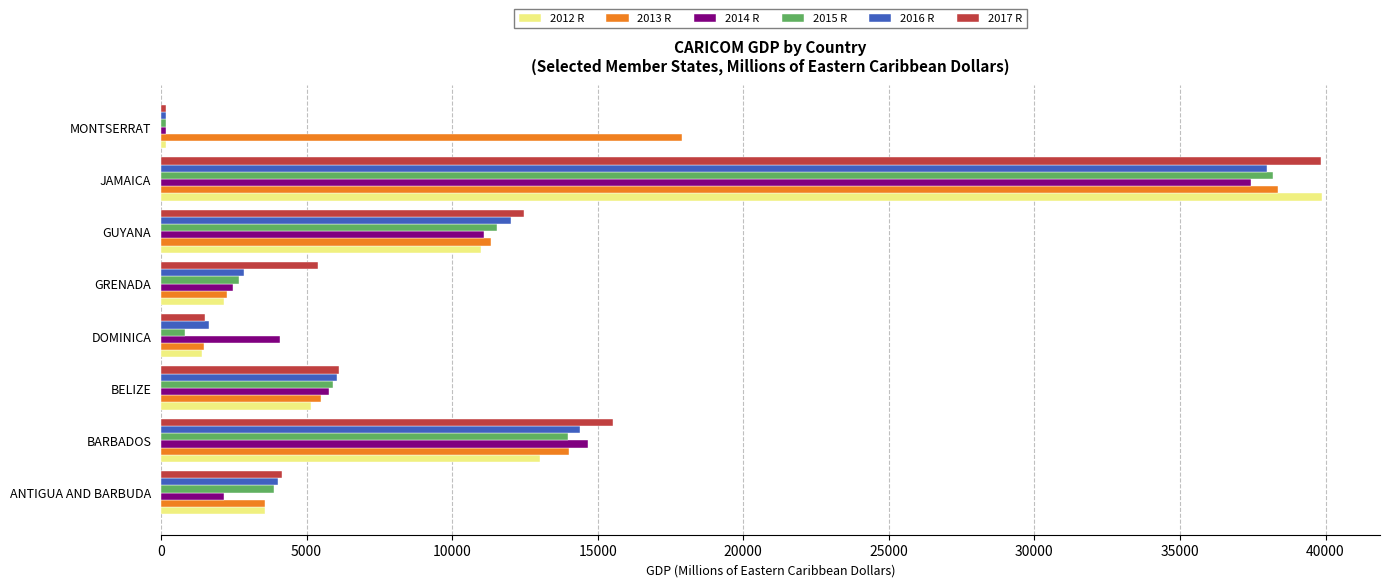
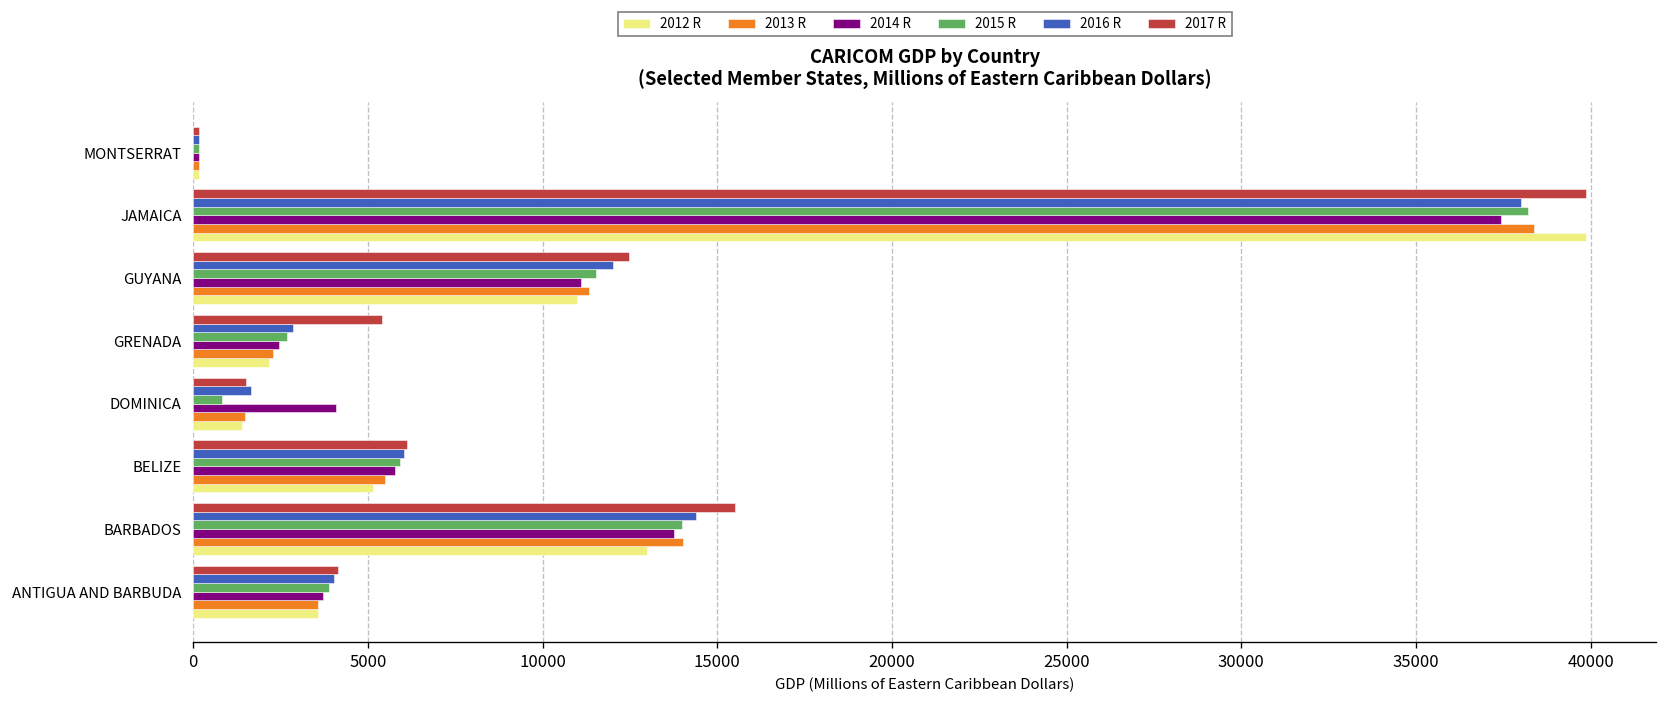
  {
    "2012 R": {
      "MONTSERRAT": 200,
      "JAMAICA": 39900,
      "GUYANA": 11000,
      "GRENADA": 2200,
      "DOMINICA": 1400,
      "BELIZE": 5200,
      "BARBADOS": 13000,
      "ANTIGUA AND BARBUDA": 3600
    },
    "2013 R": {
-     "MONTSERRAT": 17900,
+     "MONTSERRAT": 200,
      "JAMAICA": 38400,
      "GUYANA": 11300,
      "GRENADA": 2300,
      "DOMINICA": 1500,
      "BELIZE": 5500,
      "BARBADOS": 14000,
      "ANTIGUA AND BARBUDA": 3600
    },
    "2014 R": {
      "MONTSERRAT": 200,
      "JAMAICA": 37400,
      "GUYANA": 11100,
      "GRENADA": 2500,
      "DOMINICA": 4100,
      "BELIZE": 5800,
-     "BARBADOS": 14700,
-     "ANTIGUA AND BARBUDA": 2200
+     "BARBADOS": 13800,
+     "ANTIGUA AND BARBUDA": 3700
    },
    "2015 R": {
      "MONTSERRAT": 200,
      "JAMAICA": 38200,
      "GUYANA": 11500,
      "GRENADA": 2700,
      "DOMINICA": 800,
      "BELIZE": 5900,
      "BARBADOS": 14000,
      "ANTIGUA AND BARBUDA": 3900
    },
    "2016 R": {
      "MONTSERRAT": 200,
      "JAMAICA": 38000,
      "GUYANA": 12000,
      "GRENADA": 2900,
      "DOMINICA": 1700,
      "BELIZE": 6000,
      "BARBADOS": 14400,
      "ANTIGUA AND BARBUDA": 4000
    },
    "2017 R": {
      "MONTSERRAT": 200,
      "JAMAICA": 39900,
      "GUYANA": 12500,
      "GRENADA": 5400,
      "DOMINICA": 1500,
      "BELIZE": 6100,
      "BARBADOS": 15500,
      "ANTIGUA AND BARBUDA": 4100
    }
  }
